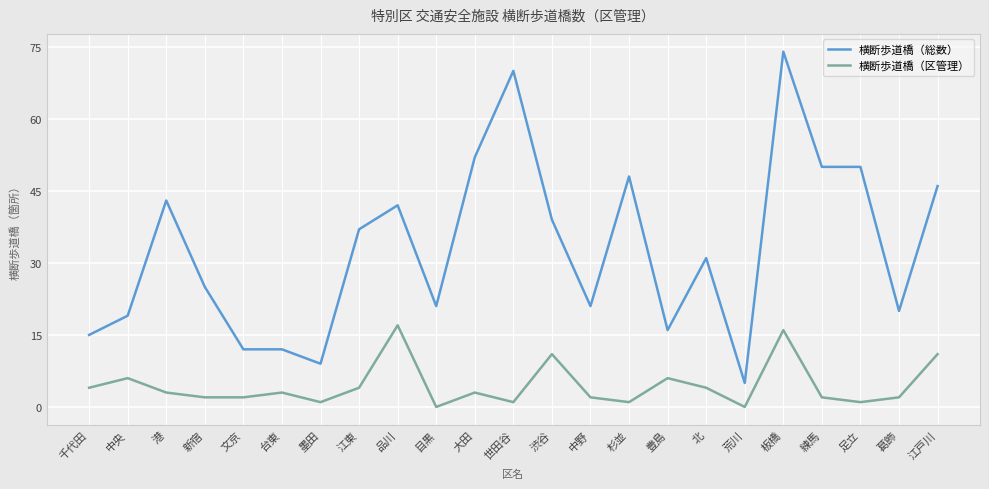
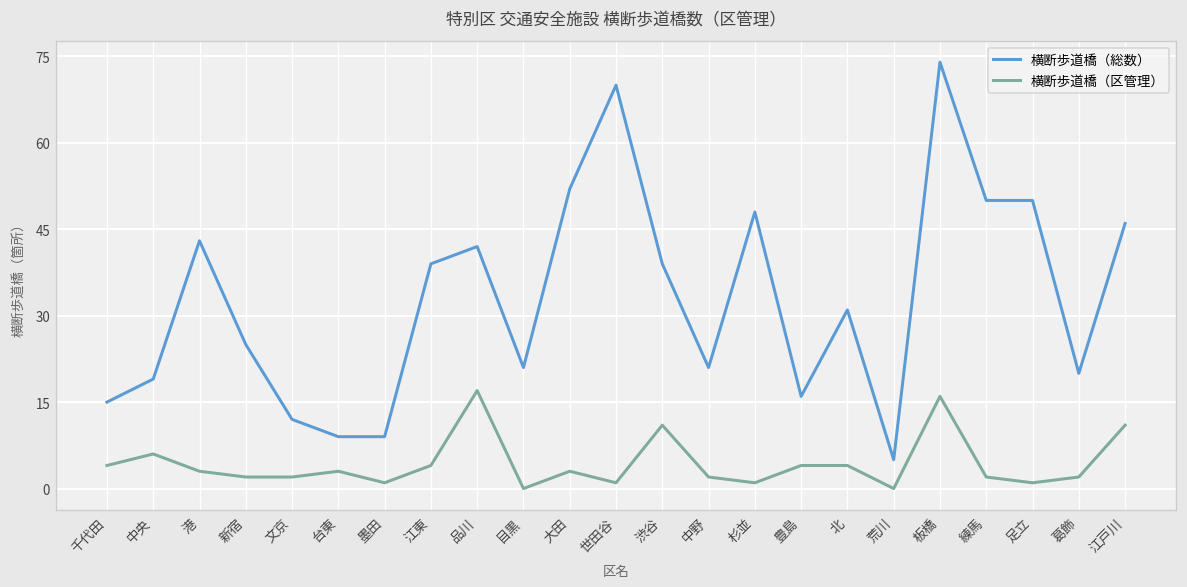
  {
    "横断歩道橋（総数）": {
      "千代田": 15,
      "中央": 19,
      "港": 43,
      "新宿": 25,
      "文京": 12,
-     "台東": 12,
+     "台東": 9,
      "墨田": 9,
-     "江東": 37,
+     "江東": 39,
      "品川": 42,
      "目黒": 21,
      "大田": 52,
      "世田谷": 70,
      "渋谷": 39,
      "中野": 21,
      "杉並": 48,
      "豊島": 16,
      "北": 31,
      "荒川": 5,
      "板橋": 74,
      "練馬": 50,
      "足立": 50,
      "葛飾": 20,
      "江戸川": 46
    },
    "横断歩道橋（区管理）": {
      "千代田": 4,
      "中央": 6,
      "港": 3,
      "新宿": 2,
      "文京": 2,
      "台東": 3,
      "墨田": 1,
      "江東": 4,
      "品川": 17,
      "目黒": 0,
      "大田": 3,
      "世田谷": 1,
      "渋谷": 11,
      "中野": 2,
      "杉並": 1,
-     "豊島": 6,
+     "豊島": 4,
      "北": 4,
      "荒川": 0,
      "板橋": 16,
      "練馬": 2,
      "足立": 1,
      "葛飾": 2,
      "江戸川": 11
    }
  }
